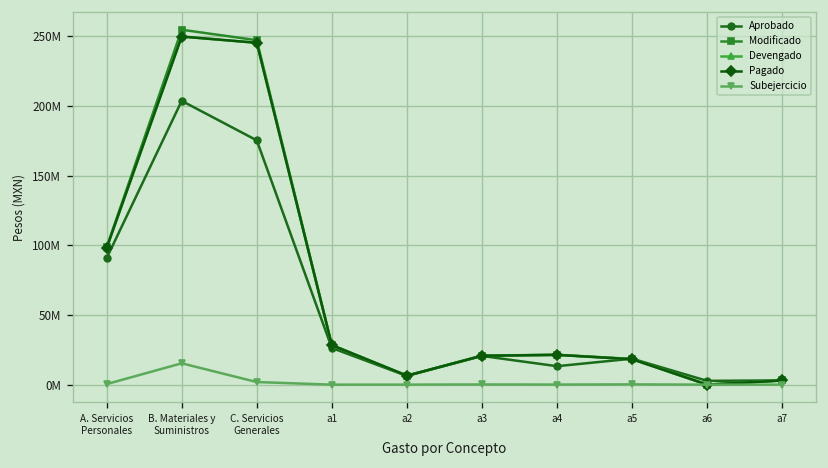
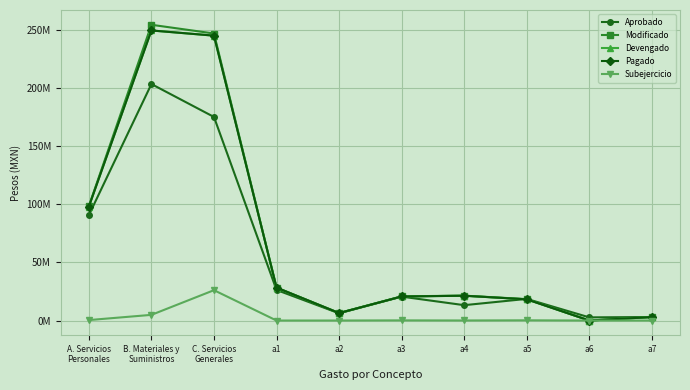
  {
    "Subejercicio": {
      "A. Servicios Personales": 0,
-     "B. Materiales y Suministros": 15000000,
-     "C. Servicios Generales": 2000000,
+     "B. Materiales y Suministros": 5000000,
+     "C. Servicios Generales": 26000000,
      "a1": 0,
      "a2": 0,
      "a3": 0,
      "a4": 0,
      "a5": 0,
      "a7": 0
    }
  }
